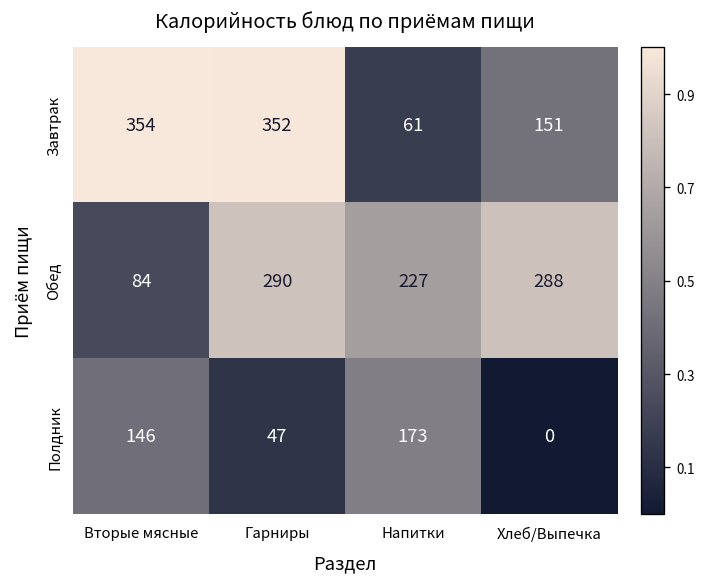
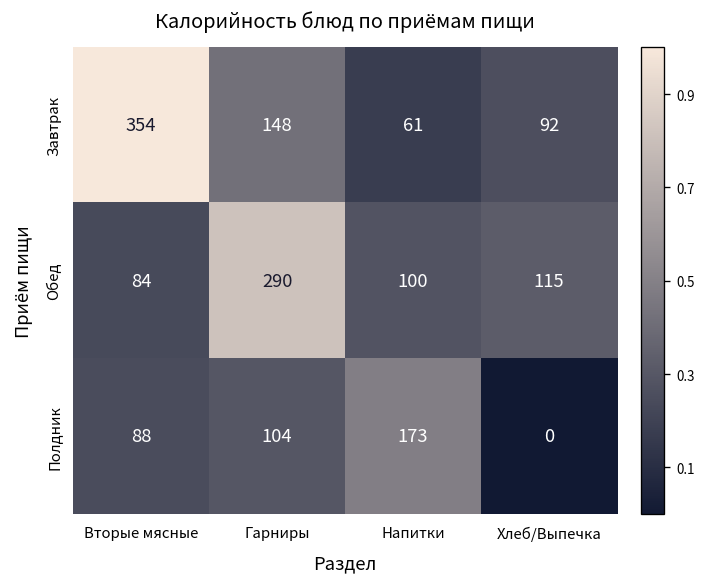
  {
    "Завтрак": {
      "Вторые мясные": 354,
-     "Гарниры": 352,
+     "Гарниры": 148,
      "Напитки": 61,
-     "Хлеб/Выпечка": 151
+     "Хлеб/Выпечка": 92
    },
    "Обед": {
      "Вторые мясные": 84,
      "Гарниры": 290,
-     "Напитки": 227,
-     "Хлеб/Выпечка": 288
+     "Напитки": 100,
+     "Хлеб/Выпечка": 115
    },
    "Полдник": {
-     "Вторые мясные": 146,
-     "Гарниры": 47,
+     "Вторые мясные": 88,
+     "Гарниры": 104,
      "Напитки": 173,
      "Хлеб/Выпечка": 0
    }
  }
